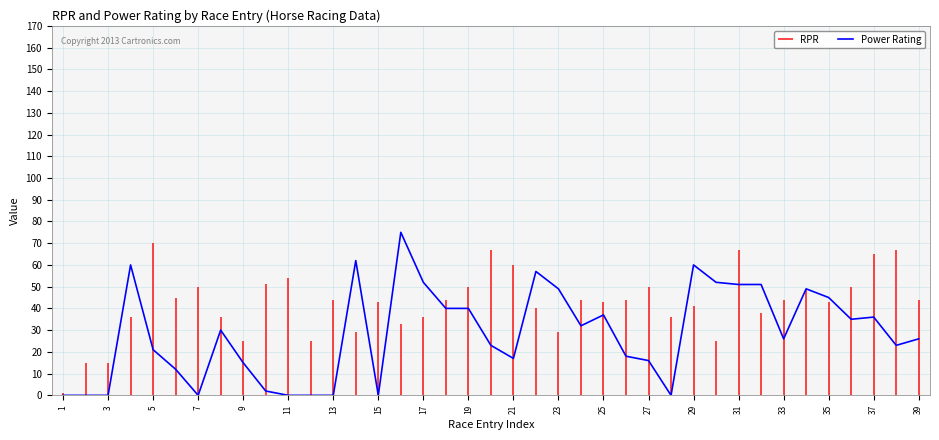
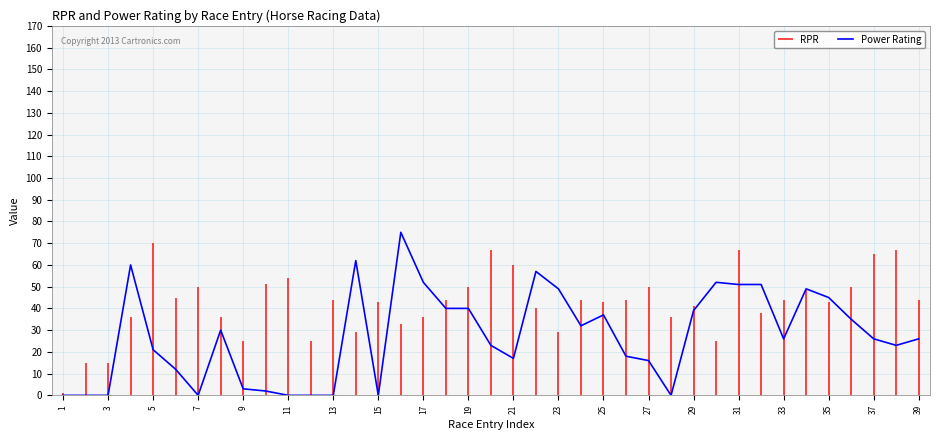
  {
    "1": 0,
    "3": 0,
    "5": 21,
    "7": 0,
-   "9": 15,
+   "9": 3,
    "11": 0,
    "13": 0,
    "15": 0,
    "17": 52,
    "19": 40,
    "21": 17,
    "23": 49,
    "25": 37,
    "27": 16,
-   "29": 60,
+   "29": 39,
    "31": 51,
    "33": 26,
    "35": 45,
-   "37": 36,
+   "37": 26,
    "39": 26
  }
